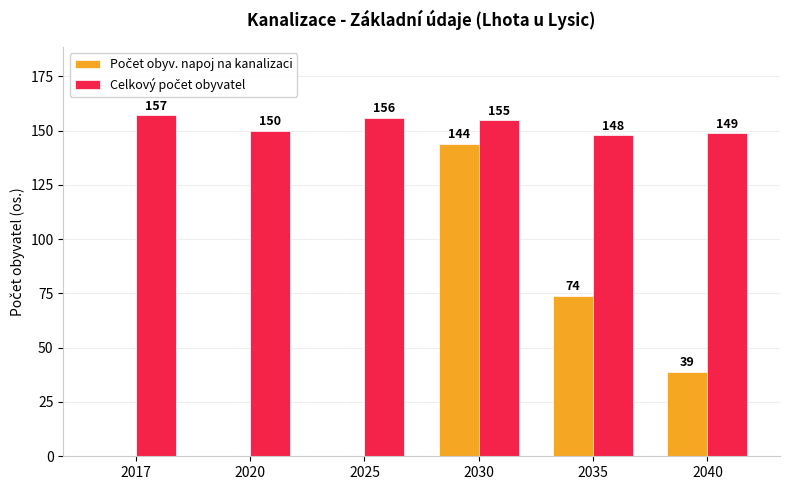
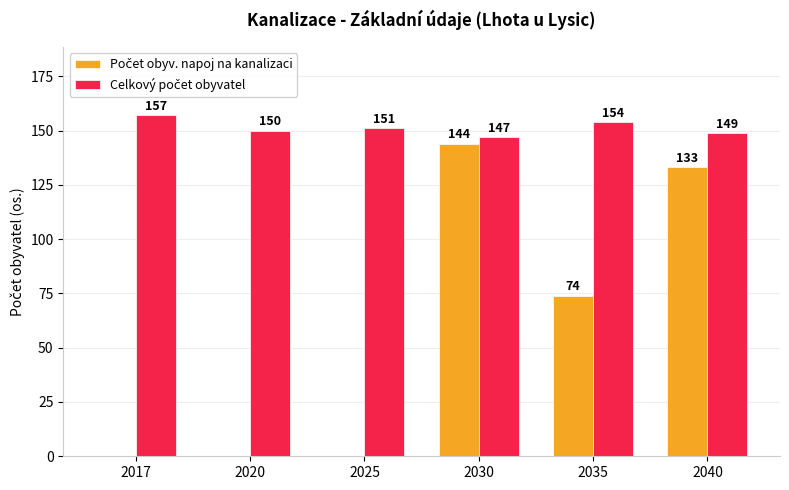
  {
    "Počet obyv. napoj na kanalizaci": {
      "2030": 144,
      "2035": 74,
-     "2040": 39
+     "2040": 133
    },
    "Celkový počet obyvatel": {
      "2017": 157,
      "2020": 150,
-     "2025": 156,
-     "2030": 155,
-     "2035": 148,
+     "2025": 151,
+     "2030": 147,
+     "2035": 154,
      "2040": 149
    }
  }
